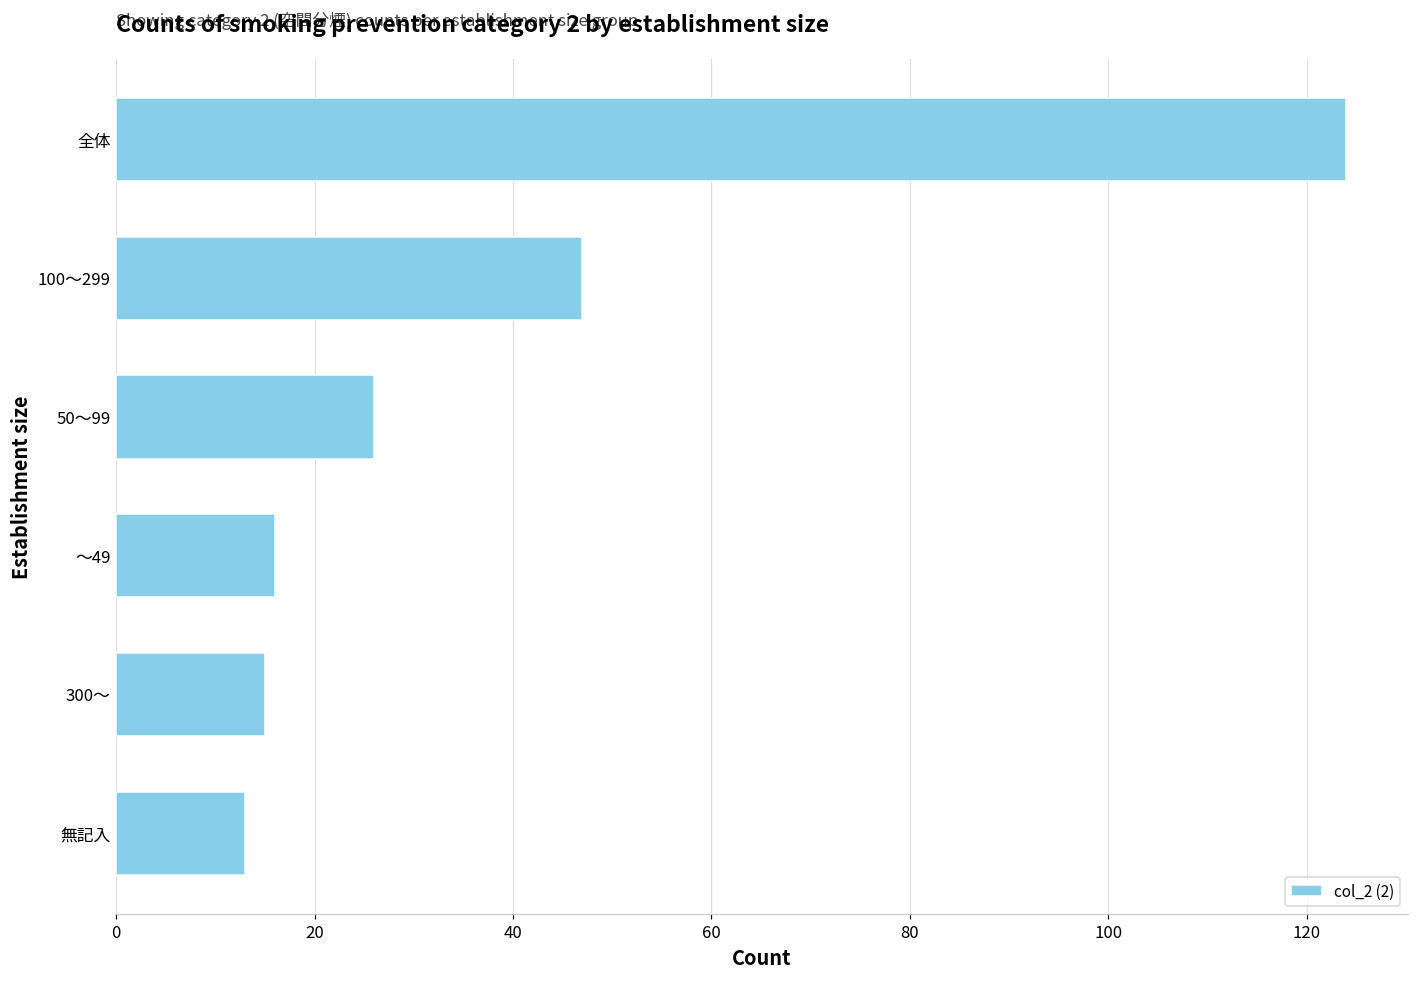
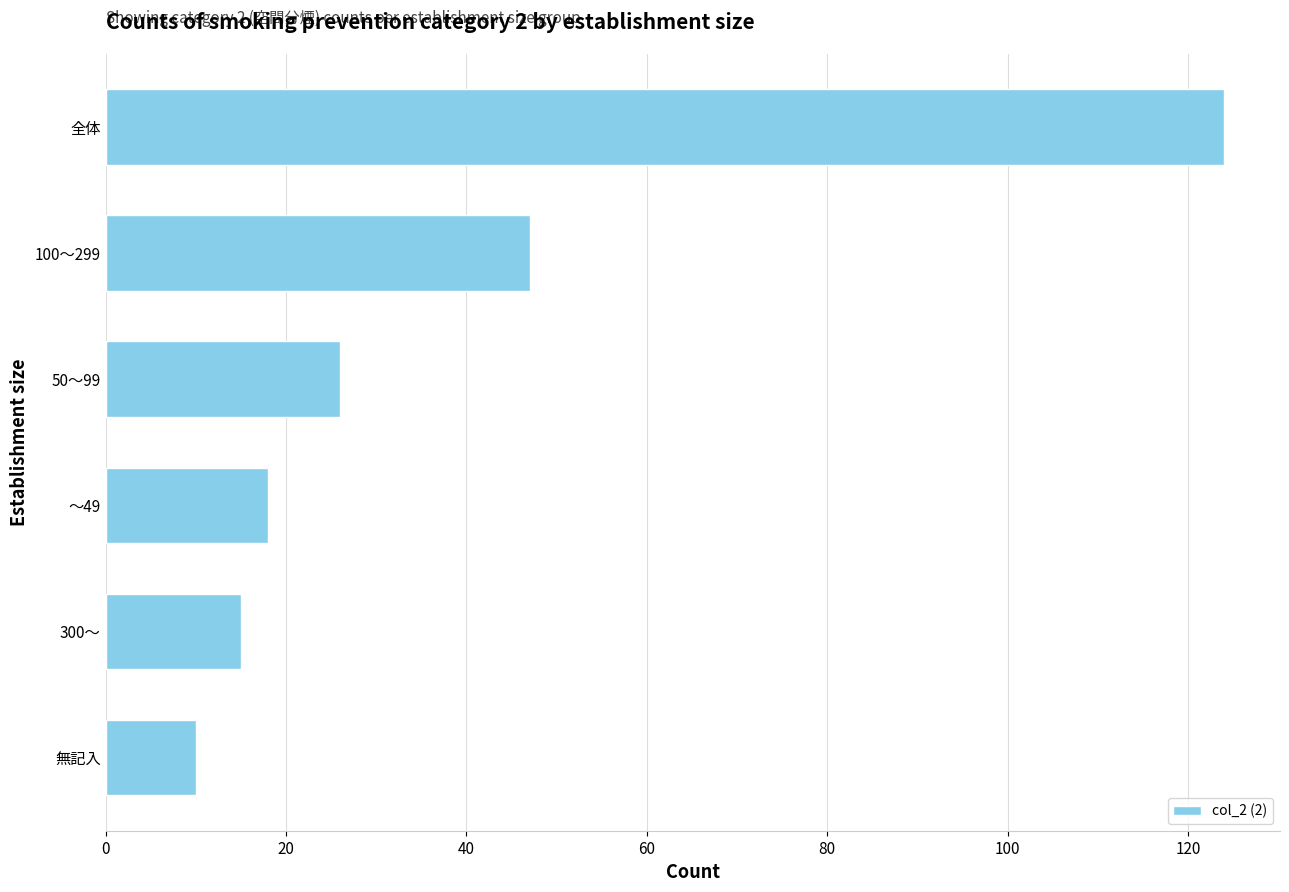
  {
    "全体": 124,
    "100～299": 47,
    "50～99": 26,
-   "～49": 16,
+   "～49": 18,
    "300～": 15,
-   "無記入": 13
+   "無記入": 10
  }
